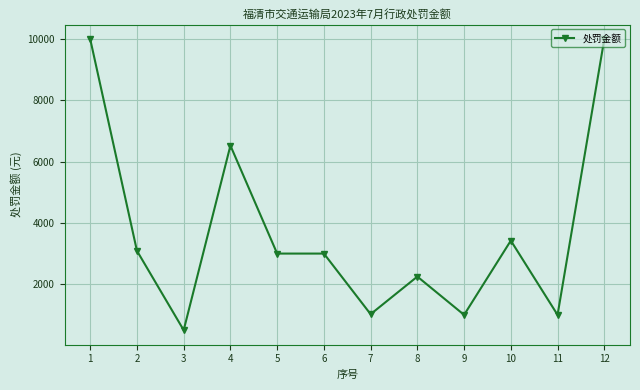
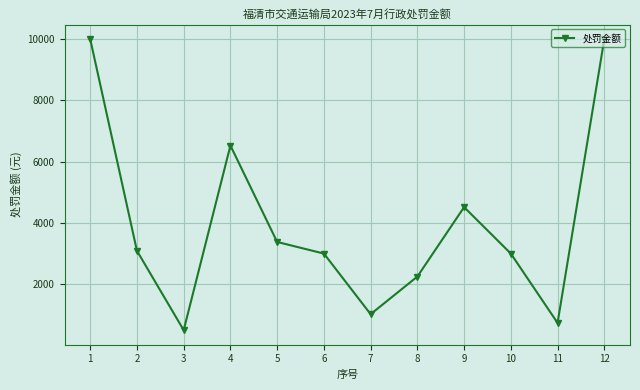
  {
    "1": 10000,
    "2": 3100,
    "3": 500,
    "4": 6500,
-   "5": 3000,
+   "5": 3400,
    "6": 3000,
    "7": 1000,
    "8": 2200,
-   "9": 1000,
-   "10": 3400,
-   "11": 1000
+   "9": 4500,
+   "10": 3000,
+   "11": 700
  }
